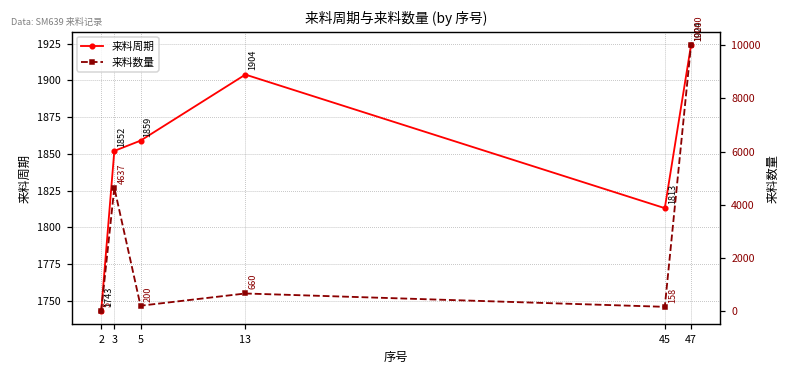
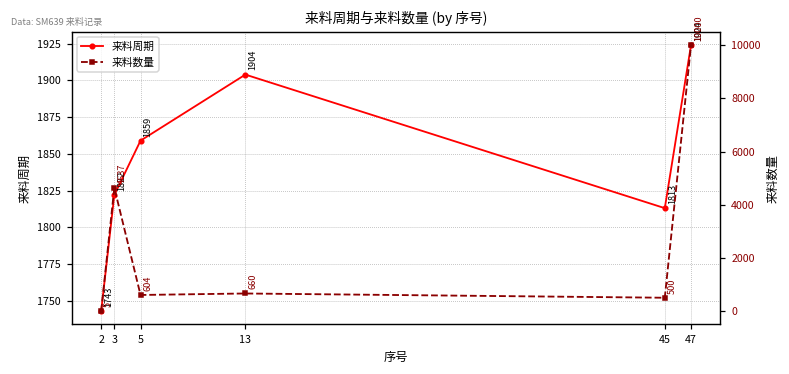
  {
    "来料周期": {
-     "3": 1852,
+     "3": 1822,
      "5": 1859,
      "13": 1904,
      "45": 1813
    },
    "来料数量": {
-     "5": 200,
+     "5": 604,
      "13": 660,
-     "45": 158
+     "45": 500
    }
  }
